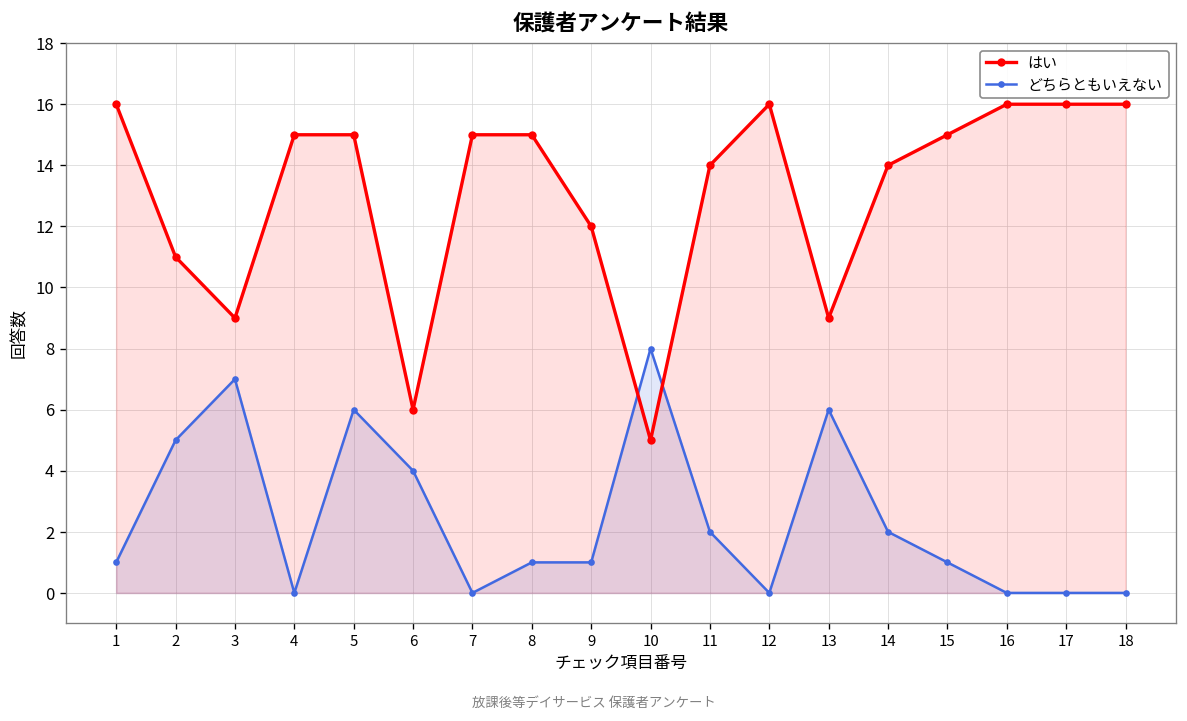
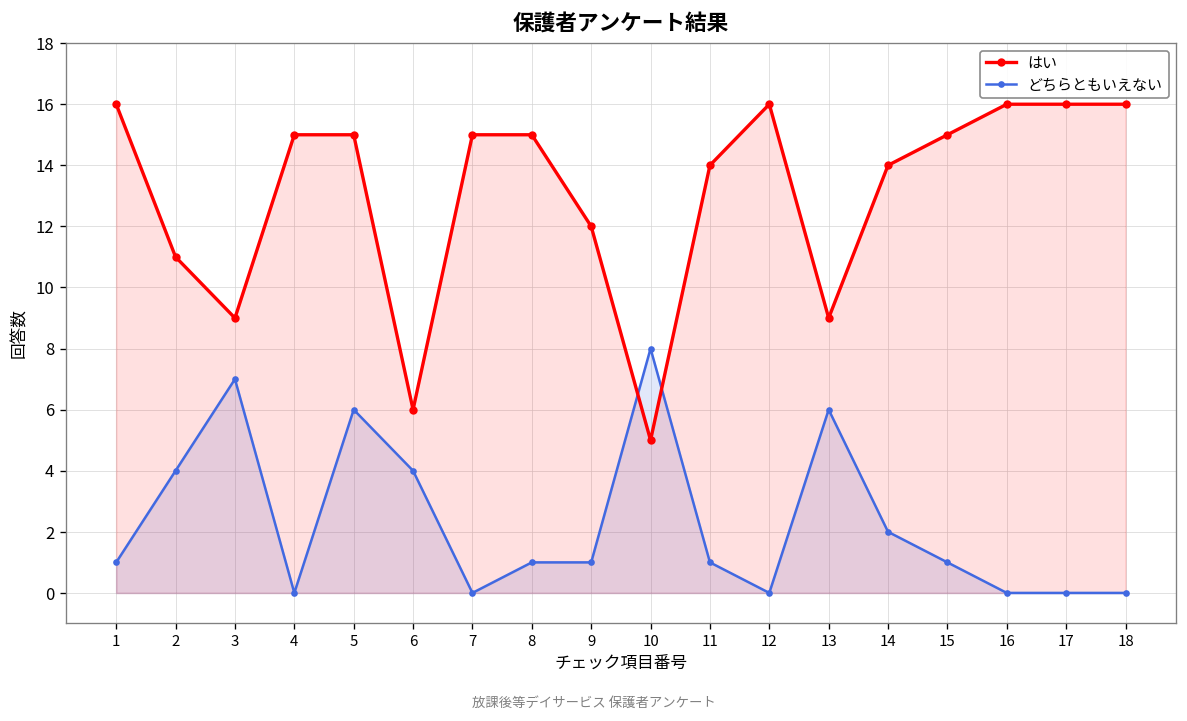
  {
    "はい": {
      "1": 16,
      "2": 11,
      "3": 9,
      "4": 15,
      "5": 15,
      "6": 6,
      "7": 15,
      "8": 15,
      "9": 12,
      "10": 5,
      "11": 14,
      "12": 16,
      "13": 9,
      "14": 14,
      "15": 15,
      "16": 16,
      "17": 16,
      "18": 16
    },
    "どちらともいえない": {
      "1": 1,
-     "2": 5,
+     "2": 4,
      "3": 7,
      "4": 0,
      "5": 6,
      "6": 4,
      "7": 0,
      "8": 1,
      "9": 1,
      "10": 8,
-     "11": 2,
+     "11": 1,
      "12": 0,
      "13": 6,
      "14": 2,
      "15": 1,
      "16": 0,
      "17": 0,
      "18": 0
    }
  }
